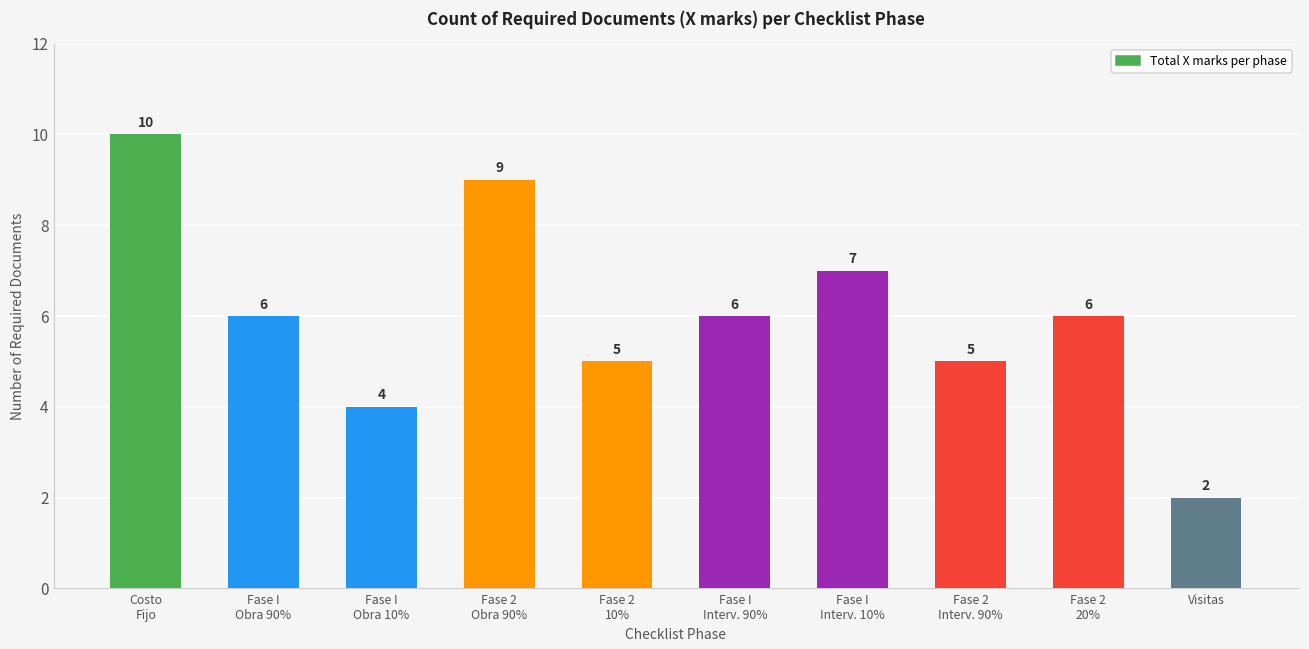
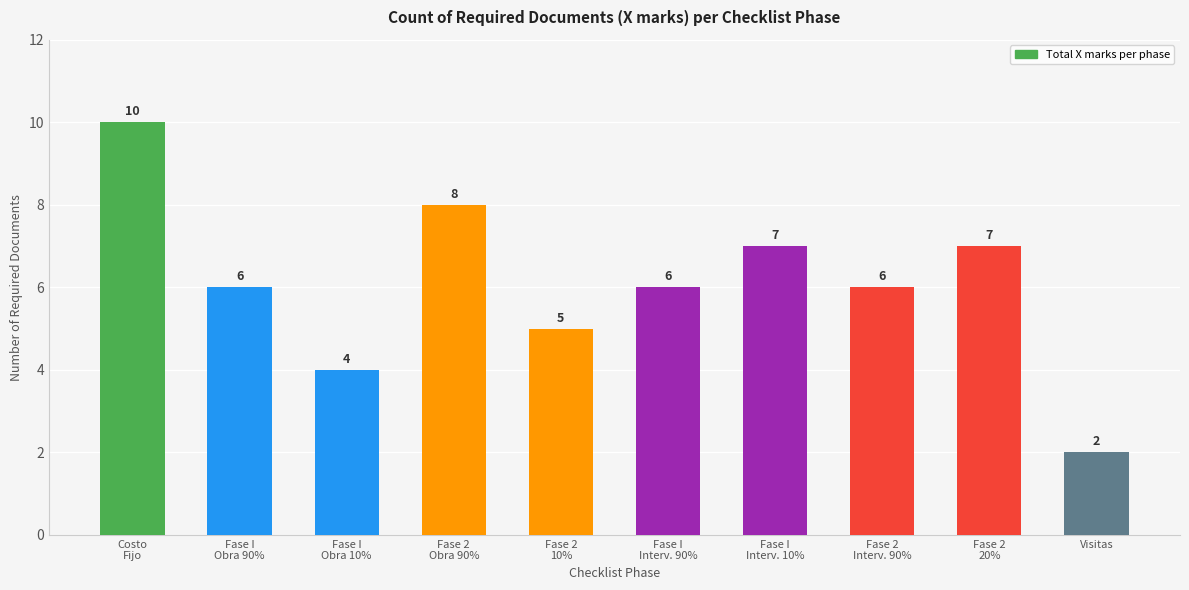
  {
    "Costo Fijo": 10,
    "Fase I Obra 90%": 6,
    "Fase I Obra 10%": 4,
-   "Fase 2 Obra 90%": 9,
+   "Fase 2 Obra 90%": 8,
    "Fase 2 10%": 5,
    "Fase I Interv. 90%": 6,
    "Fase I Interv. 10%": 7,
-   "Fase 2 Interv. 90%": 5,
-   "Fase 2 20%": 6,
+   "Fase 2 Interv. 90%": 6,
+   "Fase 2 20%": 7,
    "Visitas": 2
  }
